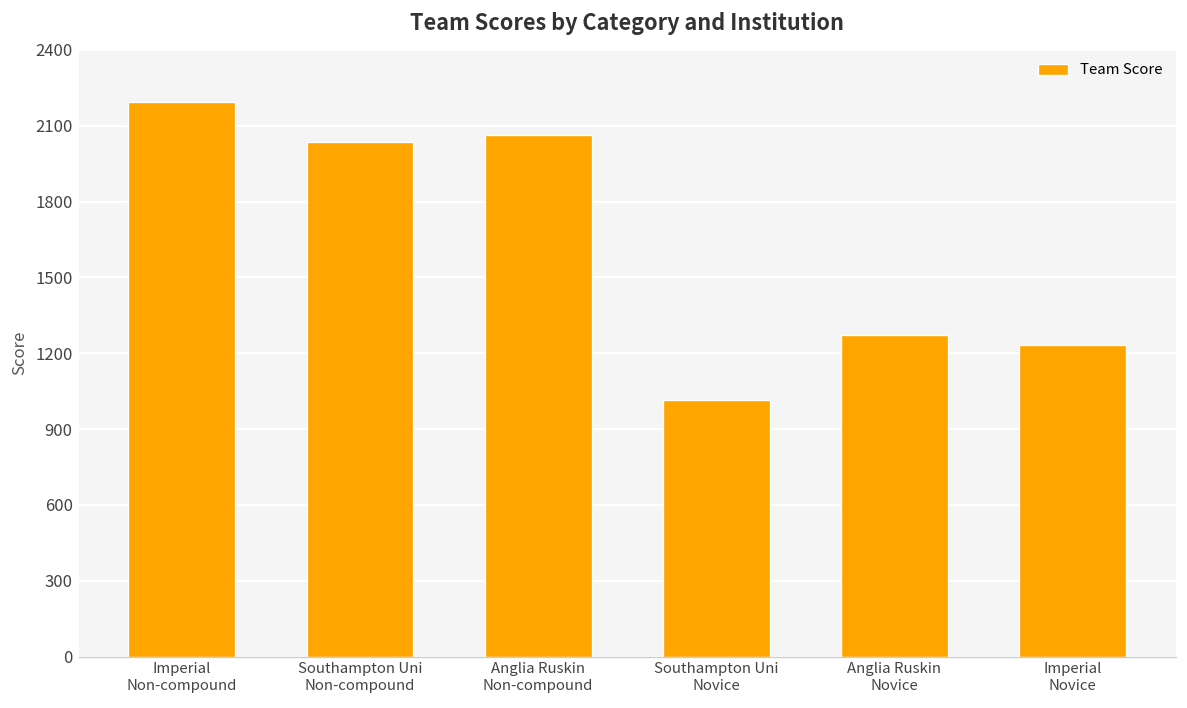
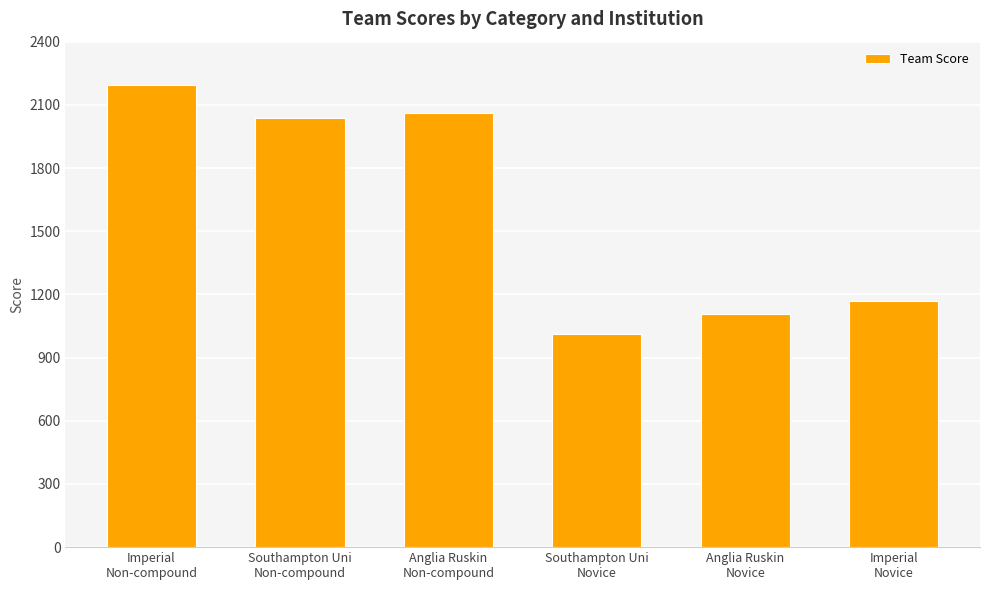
  {
    "Imperial Non-compound": 2200,
    "Southampton Uni Non-compound": 2040,
    "Anglia Ruskin Non-compound": 2060,
    "Southampton Uni Novice": 1010,
-   "Anglia Ruskin Novice": 1270,
-   "Imperial Novice": 1230
+   "Anglia Ruskin Novice": 1110,
+   "Imperial Novice": 1170
  }
